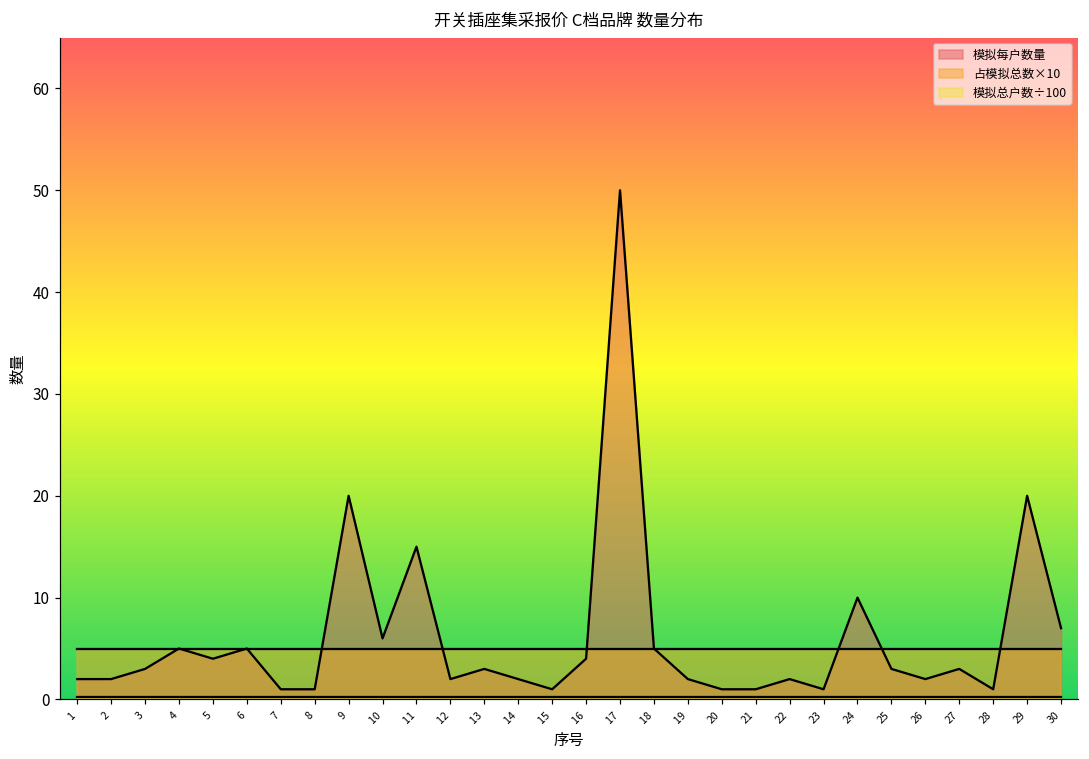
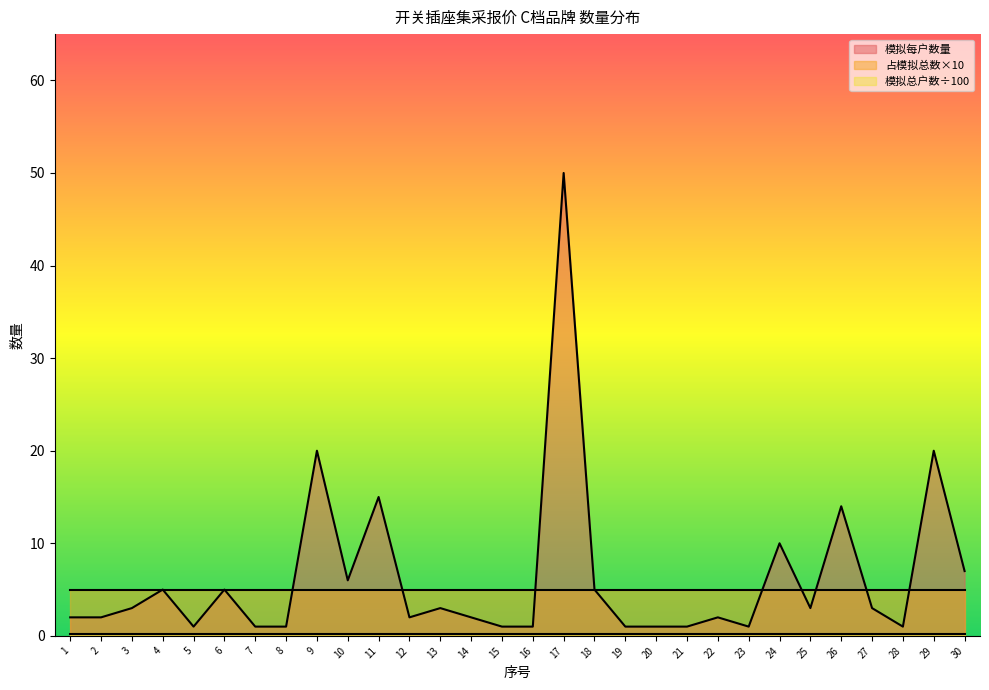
  {
    "模拟每户数量": {
      "1": 2,
      "2": 2,
      "3": 3,
-     "5": 4,
+     "5": 1,
      "7": 1,
      "8": 1,
      "9": 20,
      "10": 6,
      "11": 15,
      "12": 2,
      "13": 3,
      "14": 2,
      "15": 1,
-     "16": 4,
+     "16": 1,
      "17": 50,
-     "19": 2,
+     "19": 1,
      "20": 1,
      "21": 1,
      "22": 2,
      "23": 1,
      "24": 10,
      "25": 3,
-     "26": 2,
+     "26": 14,
      "27": 3,
      "28": 1,
      "29": 20,
      "30": 7
    }
  }
